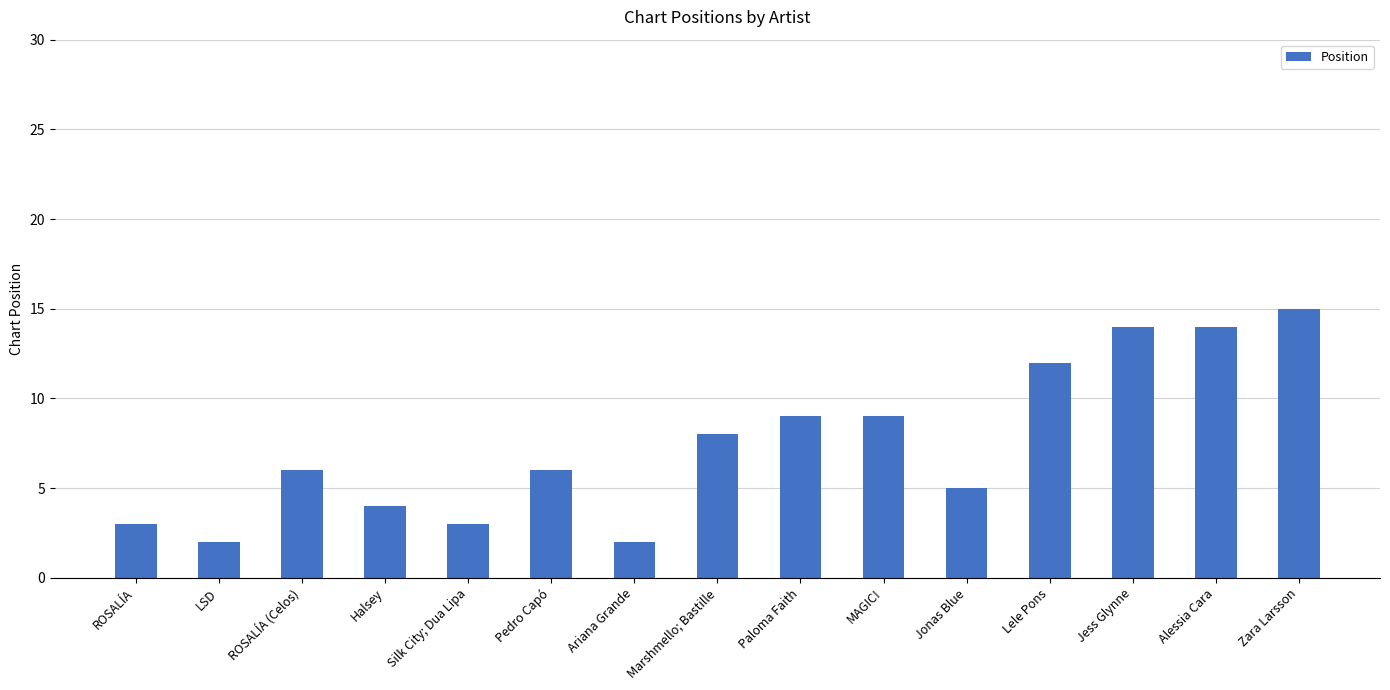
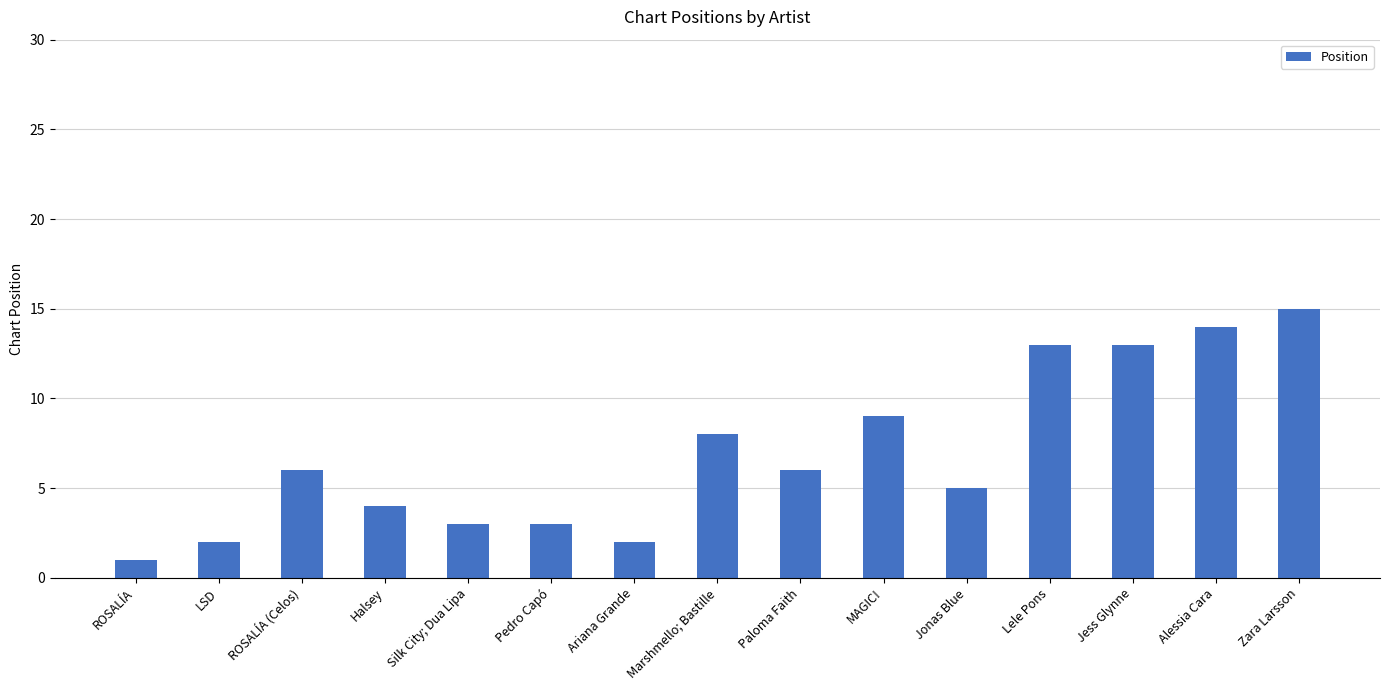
  {
-   "ROSALÍA": 3,
+   "ROSALÍA": 1,
    "LSD": 2,
    "ROSALÍA (Celos)": 6,
    "Halsey": 4,
    "Silk City; Dua Lipa": 3,
-   "Pedro Capó": 6,
+   "Pedro Capó": 3,
    "Ariana Grande": 2,
    "Marshmello; Bastille": 8,
-   "Paloma Faith": 9,
+   "Paloma Faith": 6,
    "MAGIC!": 9,
    "Jonas Blue": 5,
-   "Lele Pons": 12,
-   "Jess Glynne": 14,
+   "Lele Pons": 13,
+   "Jess Glynne": 13,
    "Alessia Cara": 14,
    "Zara Larsson": 15
  }
